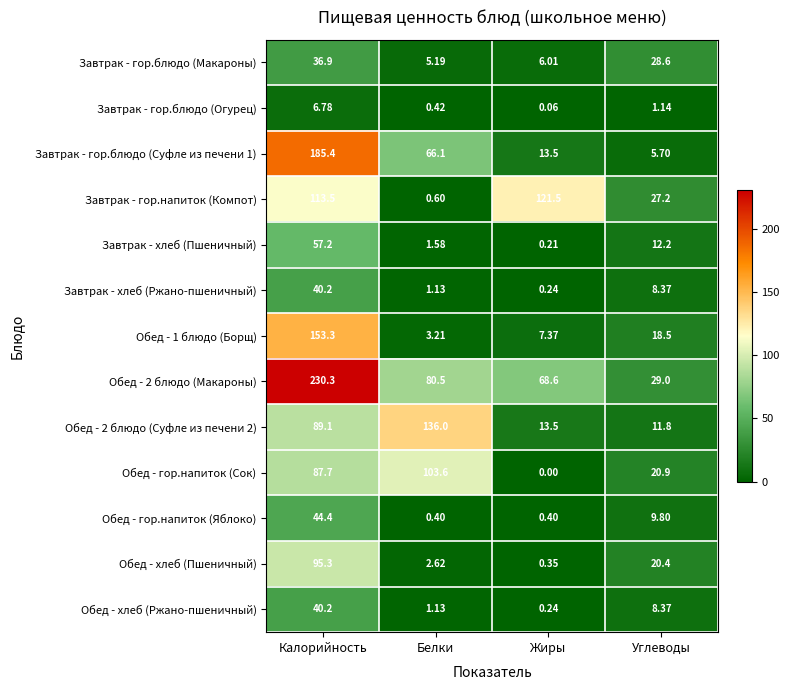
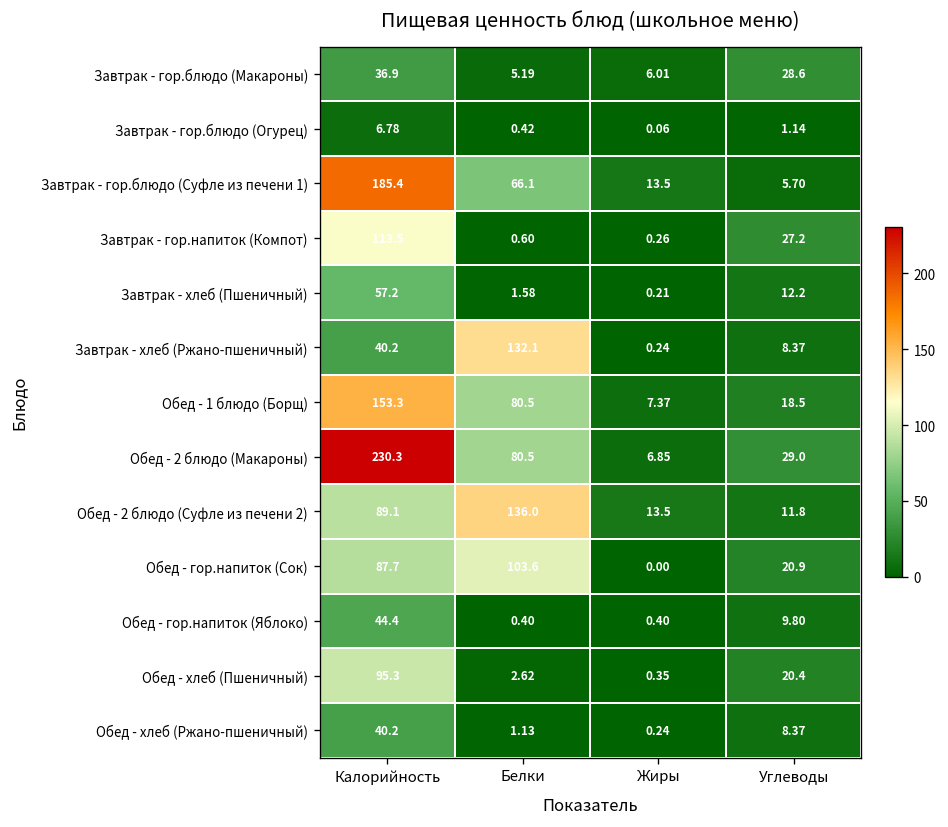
  {
    "Завтрак - гор.блюдо (Макароны)": {
      "Калорийность": 36.9,
      "Белки": 5.19,
      "Жиры": 6.01,
      "Углеводы": 28.6
    },
    "Завтрак - гор.блюдо (Огурец)": {
      "Калорийность": 6.78,
      "Белки": 0.42,
      "Жиры": 0.06,
      "Углеводы": 1.14
    },
    "Завтрак - гор.блюдо (Суфле из печени 1)": {
      "Калорийность": 185.4,
      "Белки": 66.1,
      "Жиры": 13.5,
      "Углеводы": 5.70
    },
    "Завтрак - гор.напиток (Компот)": {
      "Калорийность": 113.5,
      "Белки": 0.60,
-     "Жиры": 121.5,
+     "Жиры": 0.26,
      "Углеводы": 27.2
    },
    "Завтрак - хлеб (Пшеничный)": {
      "Калорийность": 57.2,
      "Белки": 1.58,
      "Жиры": 0.21,
      "Углеводы": 12.2
    },
    "Завтрак - хлеб (Ржано-пшеничный)": {
      "Калорийность": 40.2,
-     "Белки": 1.13,
+     "Белки": 132.1,
      "Жиры": 0.24,
      "Углеводы": 8.37
    },
    "Обед - 1 блюдо (Борщ)": {
      "Калорийность": 153.3,
-     "Белки": 3.21,
+     "Белки": 80.5,
      "Жиры": 7.37,
      "Углеводы": 18.5
    },
    "Обед - 2 блюдо (Макароны)": {
      "Калорийность": 230.3,
      "Белки": 80.5,
-     "Жиры": 68.6,
+     "Жиры": 6.85,
      "Углеводы": 29.0
    },
    "Обед - 2 блюдо (Суфле из печени 2)": {
      "Калорийность": 89.1,
      "Белки": 136.0,
      "Жиры": 13.5,
      "Углеводы": 11.8
    },
    "Обед - гор.напиток (Сок)": {
      "Калорийность": 87.7,
      "Белки": 103.6,
      "Жиры": 0.00,
      "Углеводы": 20.9
    },
    "Обед - гор.напиток (Яблоко)": {
      "Калорийность": 44.4,
      "Белки": 0.40,
      "Жиры": 0.40,
      "Углеводы": 9.80
    },
    "Обед - хлеб (Пшеничный)": {
      "Калорийность": 95.3,
      "Белки": 2.62,
      "Жиры": 0.35,
      "Углеводы": 20.4
    },
    "Обед - хлеб (Ржано-пшеничный)": {
      "Калорийность": 40.2,
      "Белки": 1.13,
      "Жиры": 0.24,
      "Углеводы": 8.37
    }
  }
